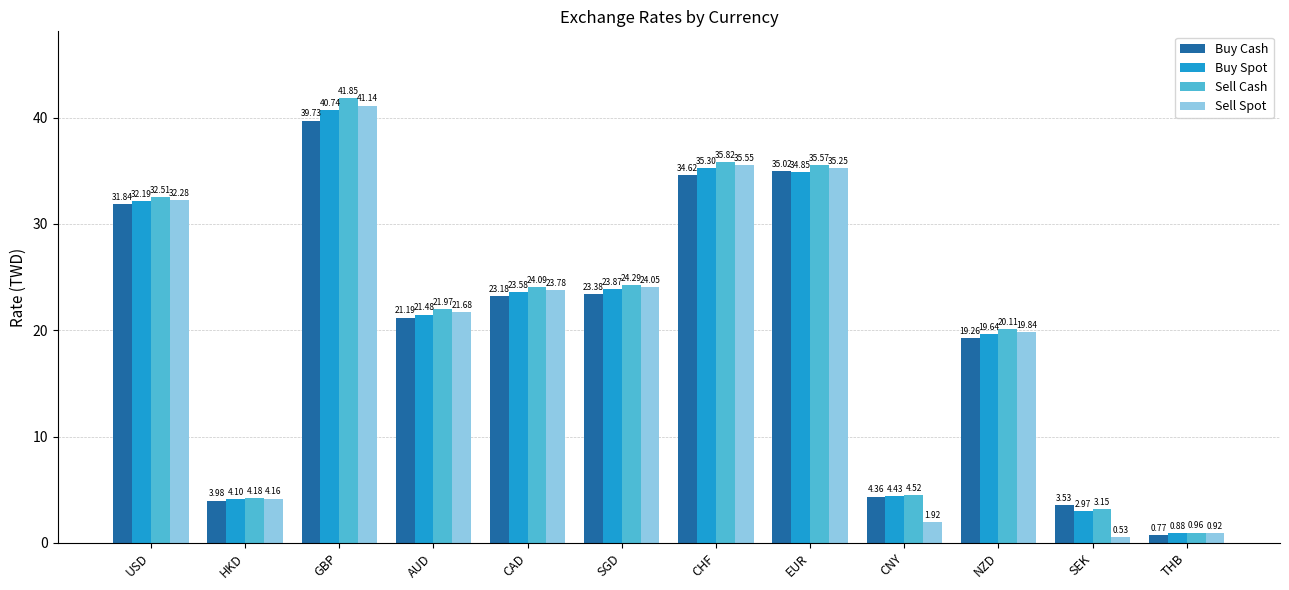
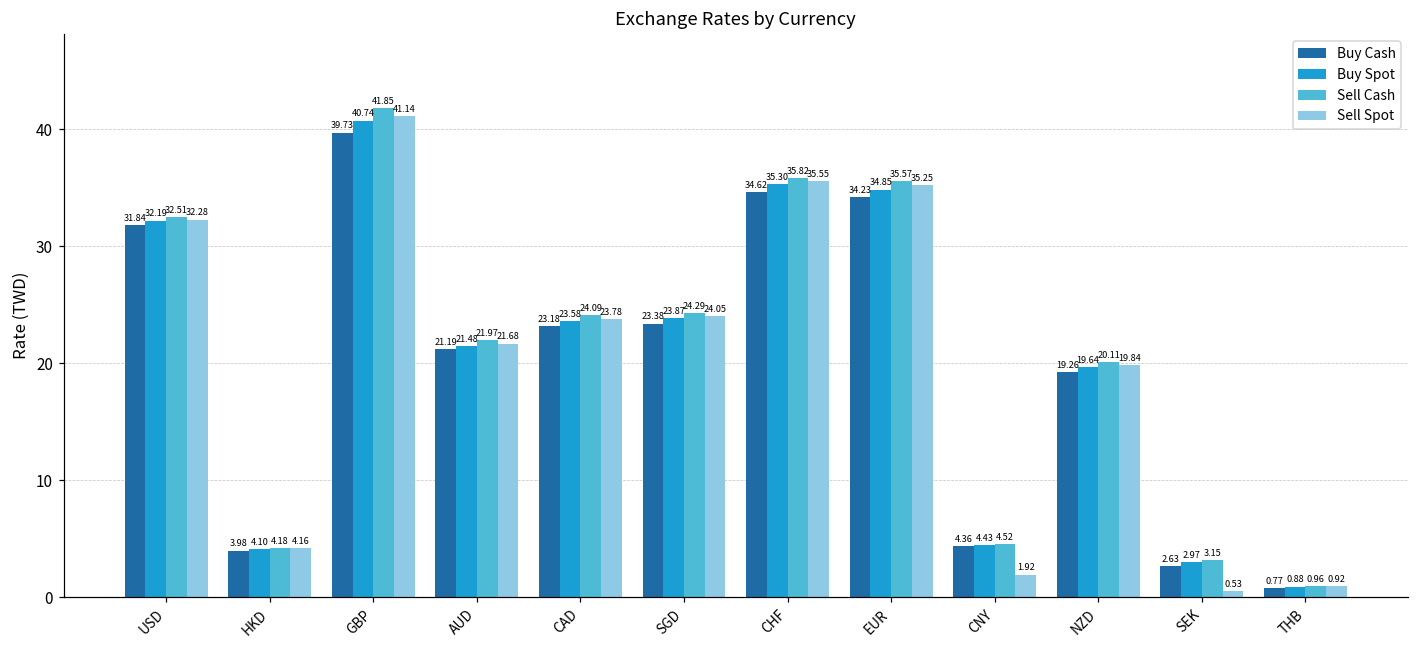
  {
    "Buy Cash": {
      "USD": 31.84,
      "HKD": 3.98,
      "GBP": 39.73,
      "AUD": 21.19,
      "CAD": 23.18,
      "SGD": 23.38,
      "CHF": 34.62,
-     "EUR": 35.02,
+     "EUR": 34.23,
      "CNY": 4.36,
      "NZD": 19.26,
-     "SEK": 3.53,
+     "SEK": 2.63,
      "THB": 0.77
    },
    "Sell Spot": {
      "USD": 32.28,
      "HKD": 4.16,
      "GBP": 41.14,
      "AUD": 21.68,
      "CAD": 23.78,
      "SGD": 24.05,
      "CHF": 35.55,
      "EUR": 35.25,
      "CNY": 1.92,
      "NZD": 19.84,
      "SEK": 0.53,
      "THB": 0.92
    }
  }
